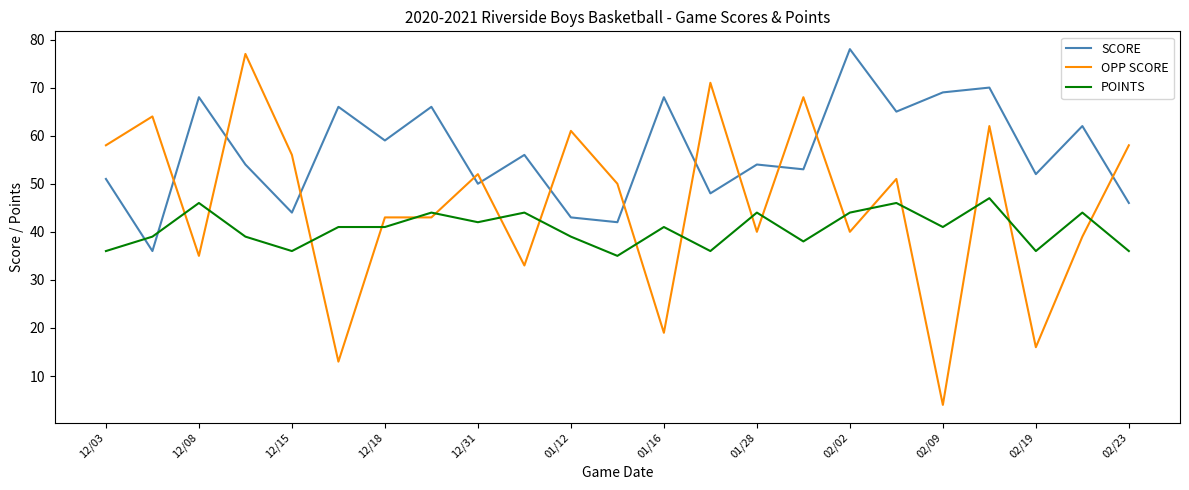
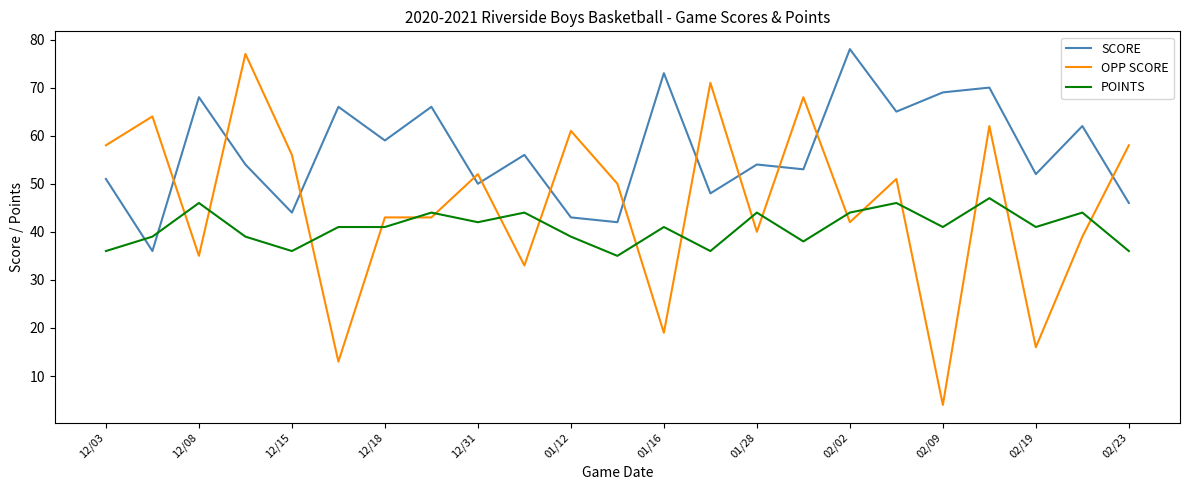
  {
    "SCORE": {
      "12/03": 51,
      "12/08": 68,
      "12/15": 44,
      "12/18": 59,
      "12/31": 50,
      "01/12": 43,
-     "01/16": 68,
+     "01/16": 73,
      "01/28": 54,
      "02/02": 78,
      "02/09": 69,
      "02/19": 52,
      "02/23": 46
    },
    "OPP SCORE": {
      "12/03": 58,
      "12/08": 35,
      "12/15": 56,
      "12/18": 43,
      "12/31": 52,
      "01/12": 61,
      "01/16": 19,
      "01/28": 40,
-     "02/02": 40,
+     "02/02": 42,
      "02/09": 4,
      "02/19": 16,
      "02/23": 58
    },
    "POINTS": {
      "12/03": 36,
      "12/08": 46,
      "12/15": 36,
      "12/18": 41,
      "12/31": 42,
      "01/12": 39,
      "01/16": 41,
      "01/28": 44,
      "02/02": 44,
      "02/09": 41,
-     "02/19": 36,
+     "02/19": 41,
      "02/23": 36
    }
  }
